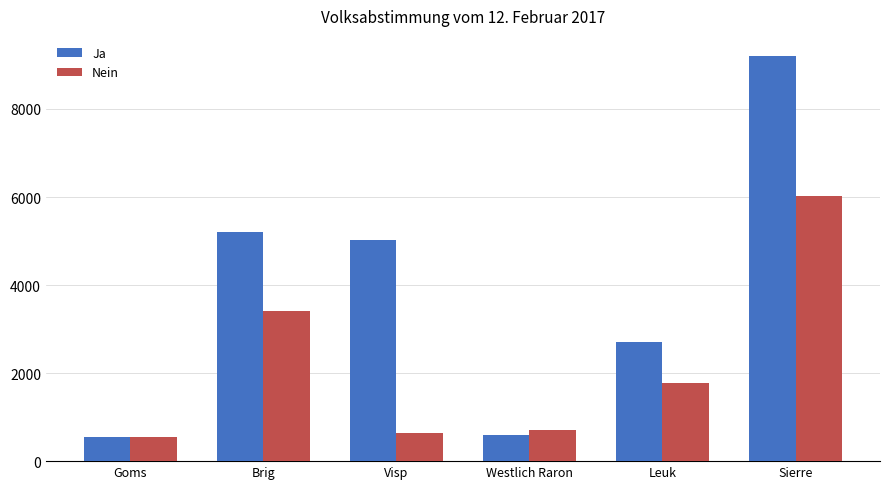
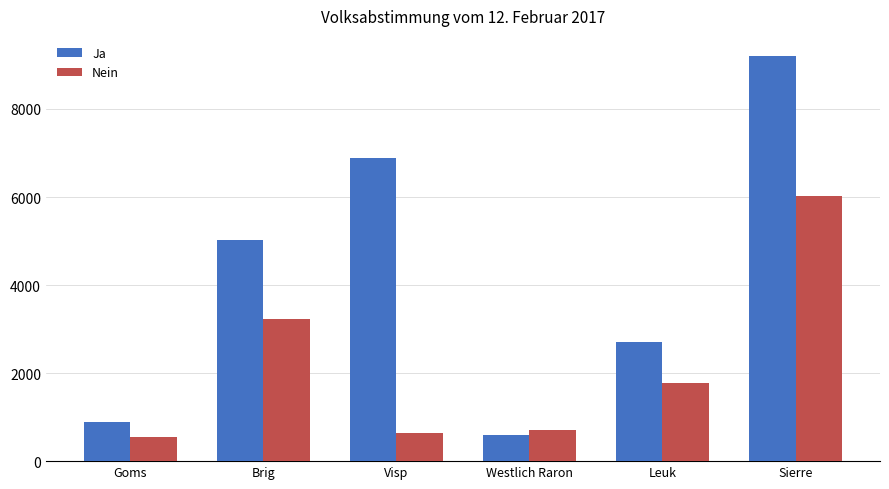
  {
    "Ja": {
-     "Goms": 500,
-     "Brig": 5200,
-     "Visp": 5000,
+     "Goms": 900,
+     "Brig": 5000,
+     "Visp": 6900,
      "Westlich Raron": 600,
      "Leuk": 2700,
      "Sierre": 9200
    },
    "Nein": {
      "Goms": 600,
-     "Brig": 3400,
+     "Brig": 3200,
      "Visp": 600,
      "Westlich Raron": 700,
      "Leuk": 1800,
      "Sierre": 6000
    }
  }
